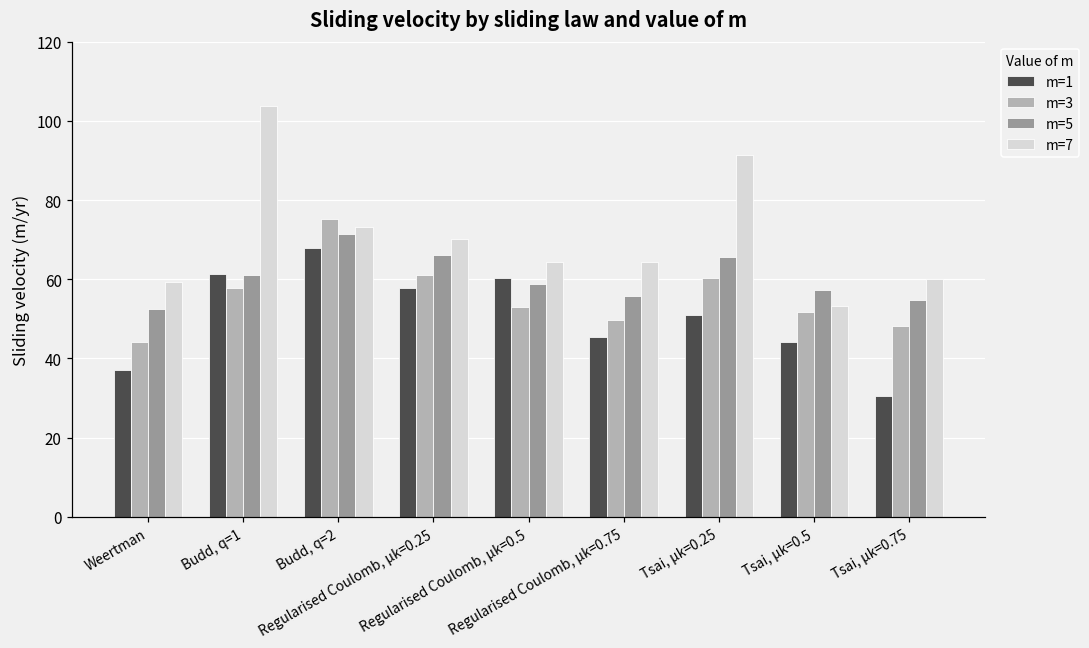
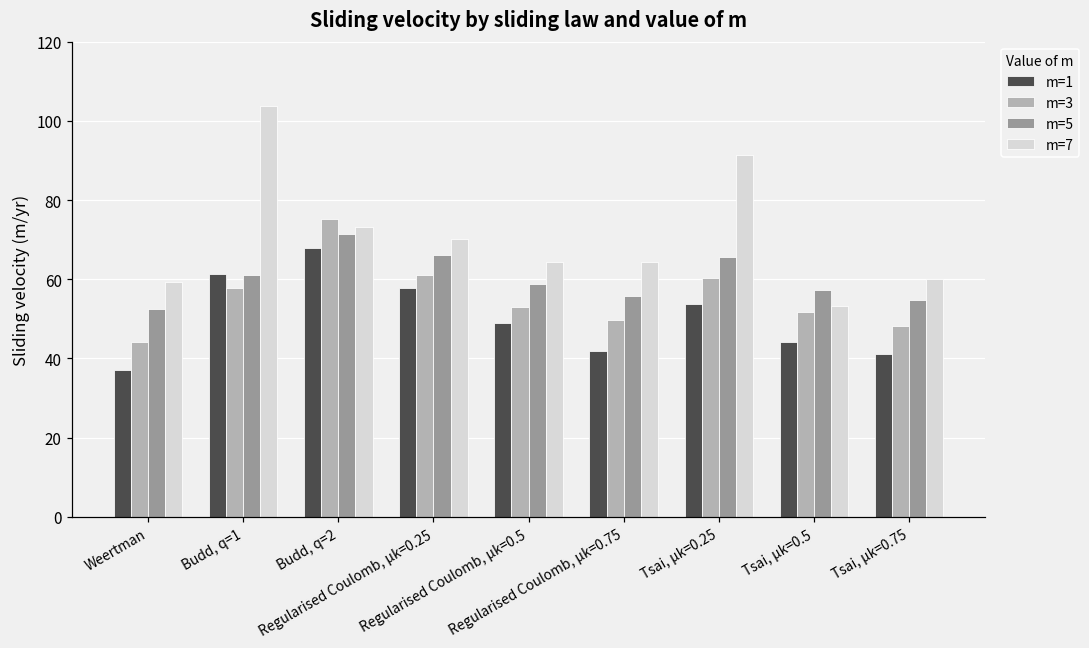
  {
    "m=1": {
      "Weertman": 37,
      "Budd, q=1": 61,
      "Budd, q=2": 68,
      "Regularised Coulomb, μk=0.25": 58,
-     "Regularised Coulomb, μk=0.5": 60,
-     "Regularised Coulomb, μk=0.75": 46,
-     "Tsai, μk=0.25": 51,
+     "Regularised Coulomb, μk=0.5": 49,
+     "Regularised Coulomb, μk=0.75": 42,
+     "Tsai, μk=0.25": 54,
      "Tsai, μk=0.5": 44,
-     "Tsai, μk=0.75": 30
+     "Tsai, μk=0.75": 41
    },
    "m=7": {
      "Weertman": 59,
      "Budd, q=1": 104,
      "Budd, q=2": 73,
      "Regularised Coulomb, μk=0.25": 70,
      "Regularised Coulomb, μk=0.5": 64,
      "Regularised Coulomb, μk=0.75": 64,
      "Tsai, μk=0.25": 91,
      "Tsai, μk=0.5": 53,
      "Tsai, μk=0.75": 60
    }
  }
